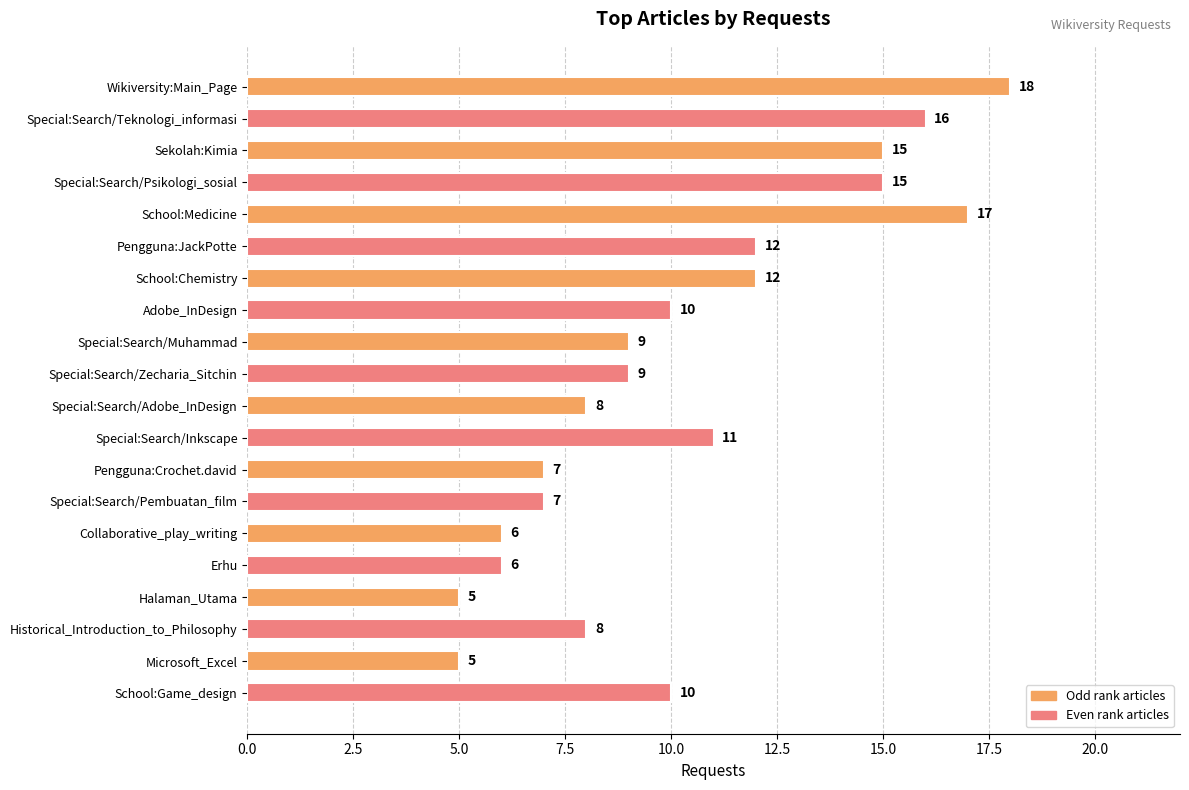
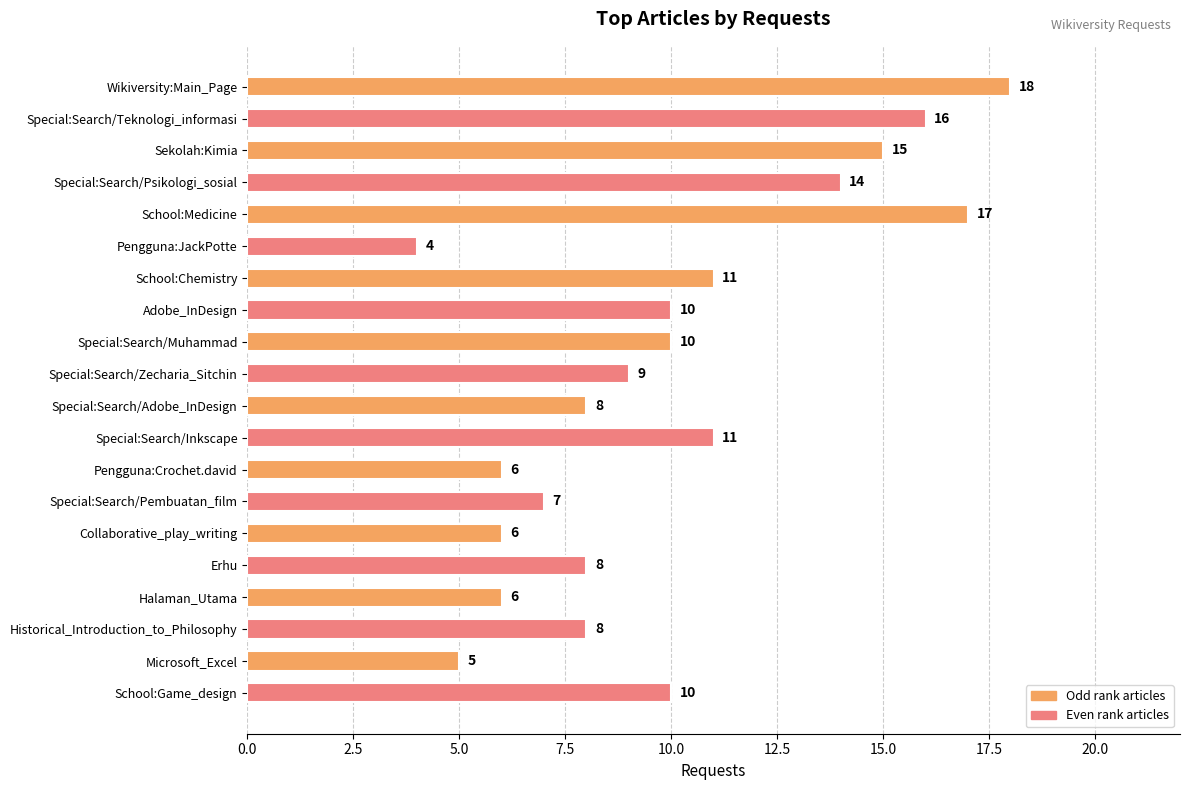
  {
    "Wikiversity:Main_Page": 18,
    "Special:Search/Teknologi_informasi": 16,
    "Sekolah:Kimia": 15,
-   "Special:Search/Psikologi_sosial": 15,
+   "Special:Search/Psikologi_sosial": 14,
    "School:Medicine": 17,
-   "Pengguna:JackPotte": 12,
-   "School:Chemistry": 12,
+   "Pengguna:JackPotte": 4,
+   "School:Chemistry": 11,
    "Adobe_InDesign": 10,
-   "Special:Search/Muhammad": 9,
+   "Special:Search/Muhammad": 10,
    "Special:Search/Zecharia_Sitchin": 9,
    "Special:Search/Adobe_InDesign": 8,
    "Special:Search/Inkscape": 11,
-   "Pengguna:Crochet.david": 7,
+   "Pengguna:Crochet.david": 6,
    "Special:Search/Pembuatan_film": 7,
    "Collaborative_play_writing": 6,
-   "Erhu": 6,
-   "Halaman_Utama": 5,
+   "Erhu": 8,
+   "Halaman_Utama": 6,
    "Historical_Introduction_to_Philosophy": 8,
    "Microsoft_Excel": 5,
    "School:Game_design": 10
  }
